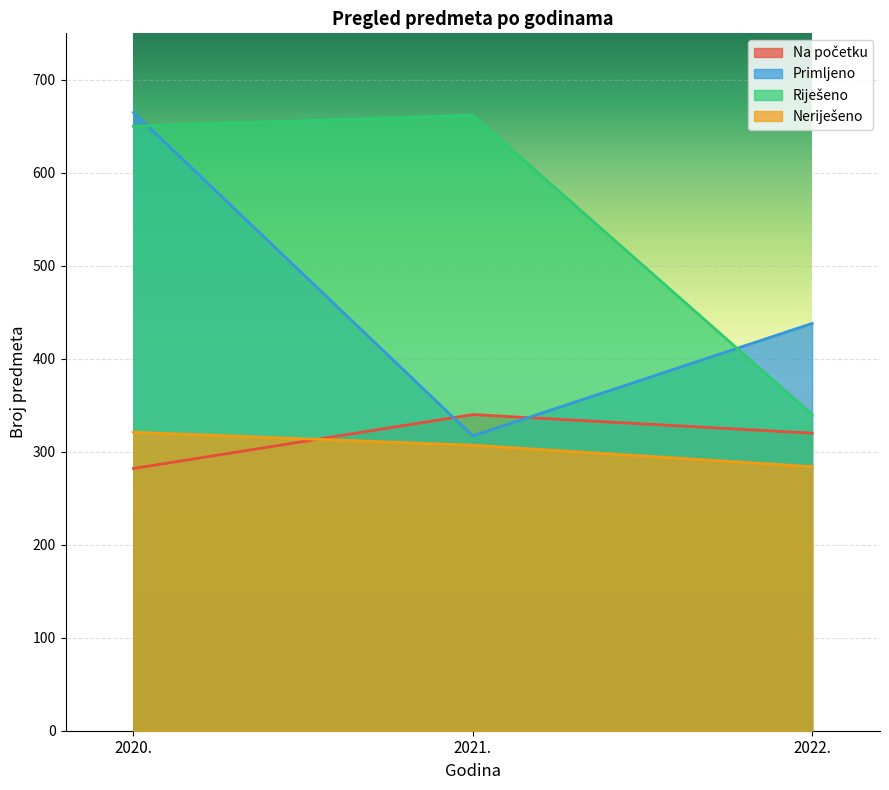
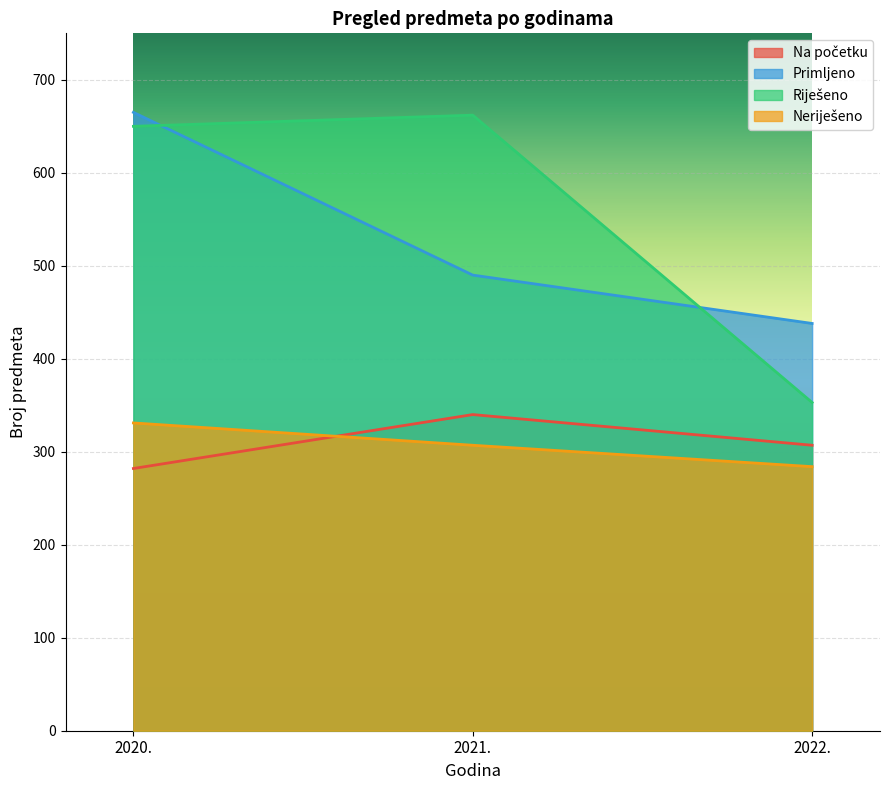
  {
    "Na početku": {
      "2020.": 280,
      "2021.": 340,
-     "2022.": 320
+     "2022.": 310
    },
    "Primljeno": {
      "2020.": 670,
-     "2021.": 320,
+     "2021.": 490,
      "2022.": 440
    },
    "Riješeno": {
      "2020.": 650,
      "2021.": 660,
-     "2022.": 340
+     "2022.": 350
    },
    "Neriješeno": {
-     "2020.": 320,
+     "2020.": 330,
      "2021.": 310,
      "2022.": 280
    }
  }
